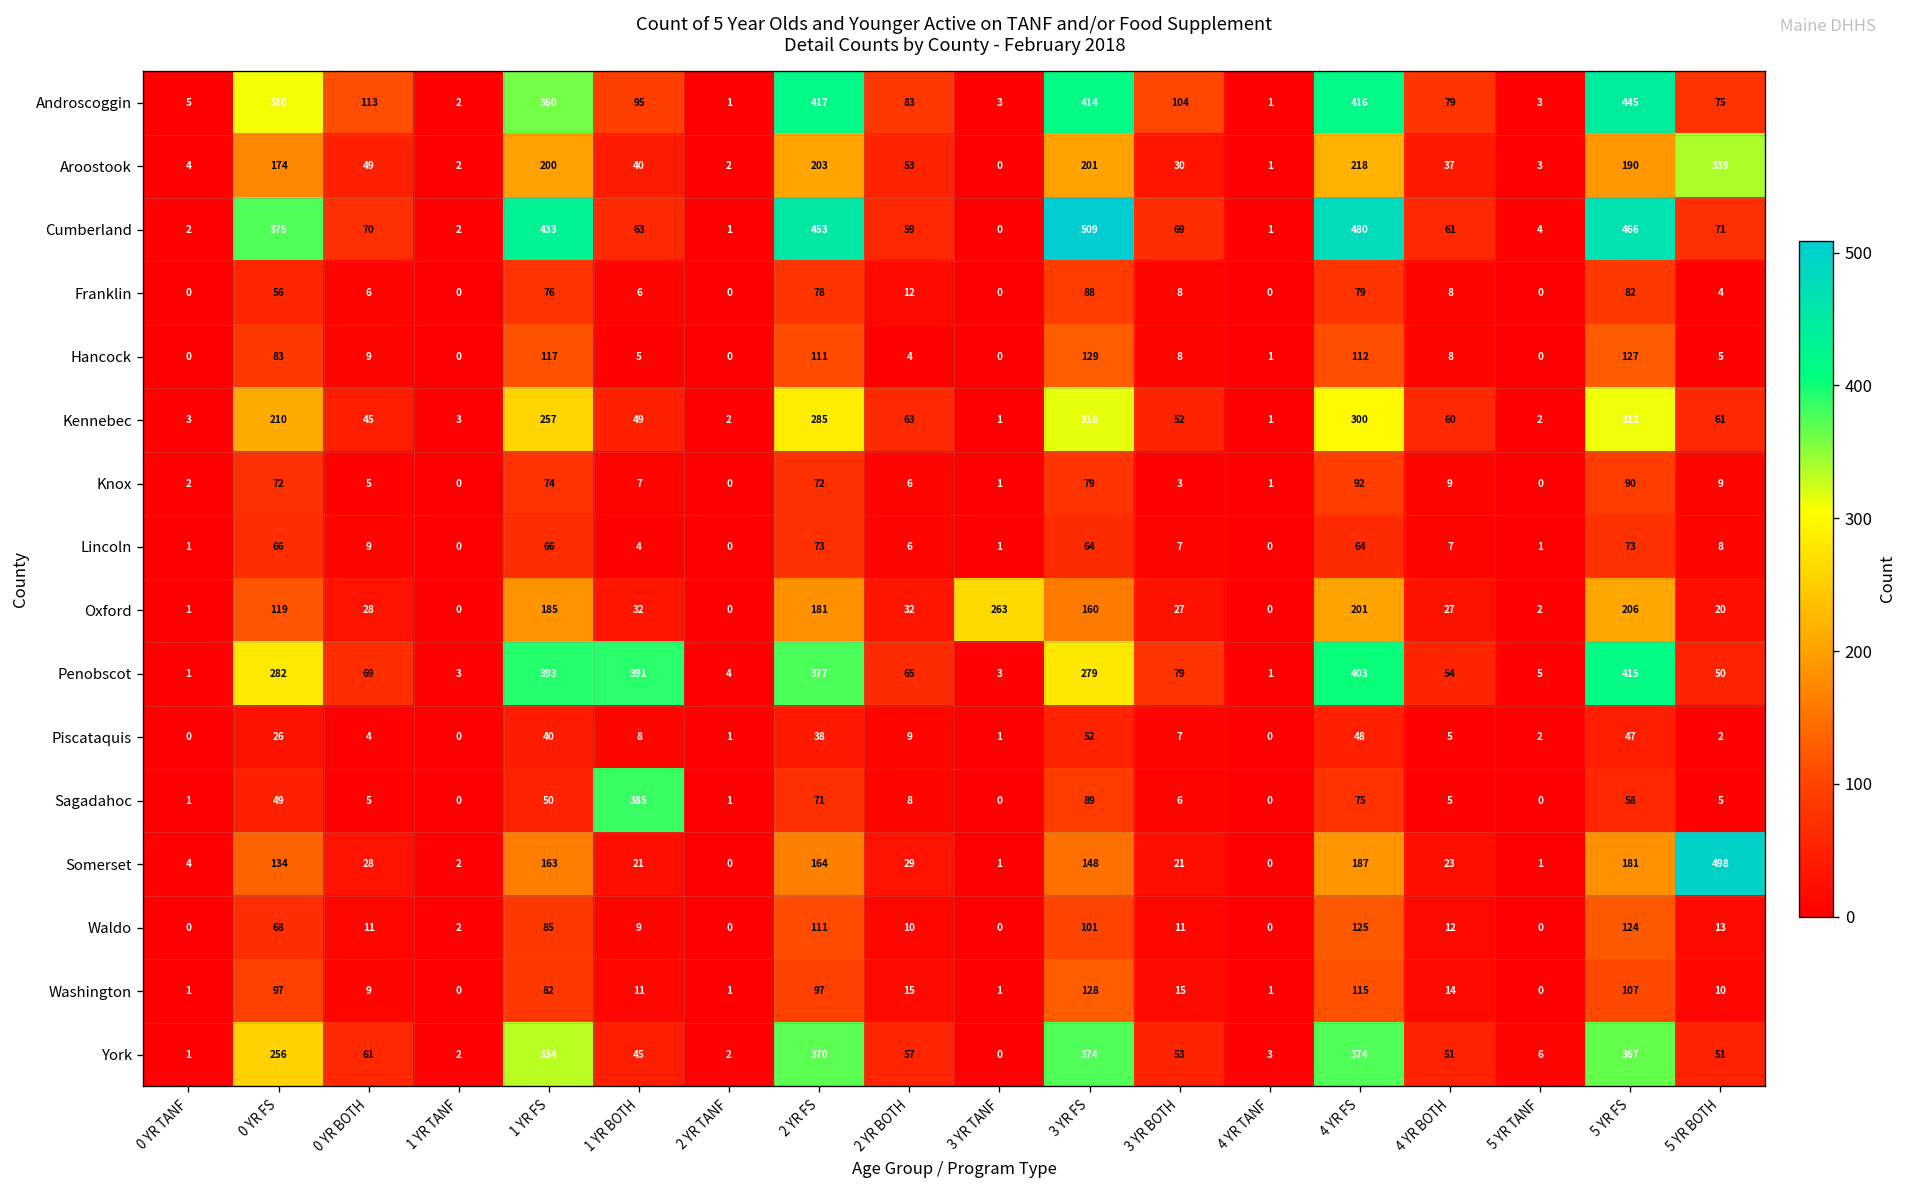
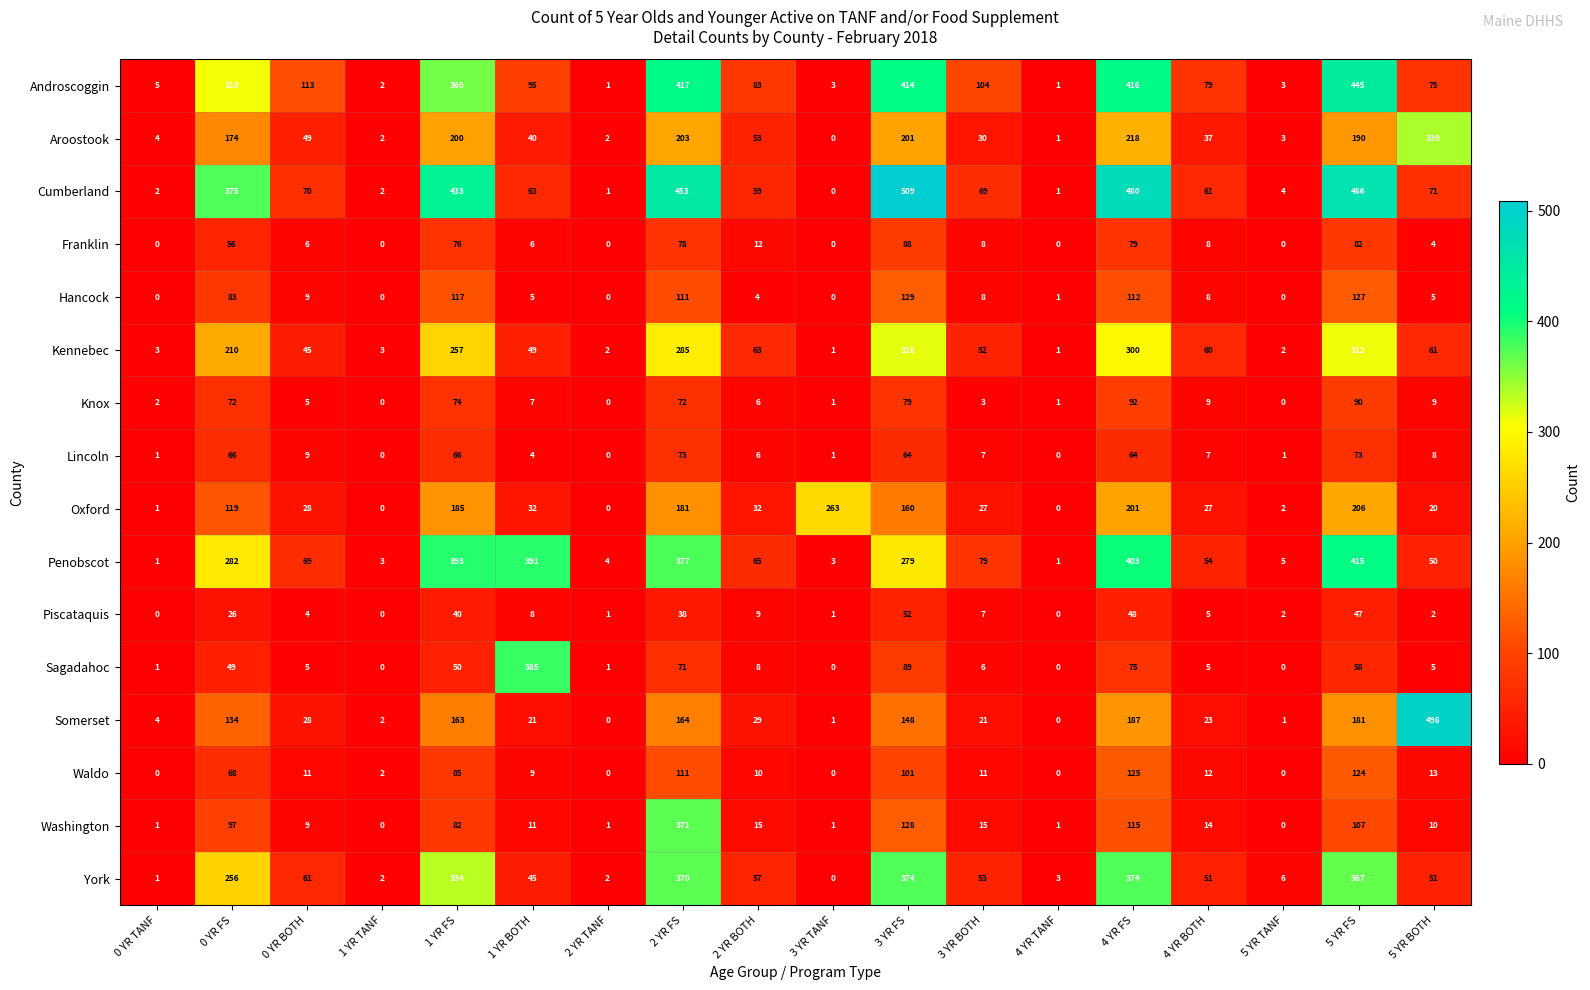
  {
    "Washington": {
      "0 YR TANF": 1,
      "0 YR FS": 97,
      "0 YR BOTH": 9,
      "1 YR TANF": 0,
      "1 YR FS": 82,
      "1 YR BOTH": 11,
      "2 YR TANF": 1,
-     "2 YR FS": 97,
+     "2 YR FS": 371,
      "2 YR BOTH": 15,
      "3 YR TANF": 1,
      "3 YR FS": 128,
      "3 YR BOTH": 15,
      "4 YR TANF": 1,
      "4 YR FS": 115,
      "4 YR BOTH": 14,
      "5 YR TANF": 0,
      "5 YR FS": 107,
      "5 YR BOTH": 10
    }
  }
